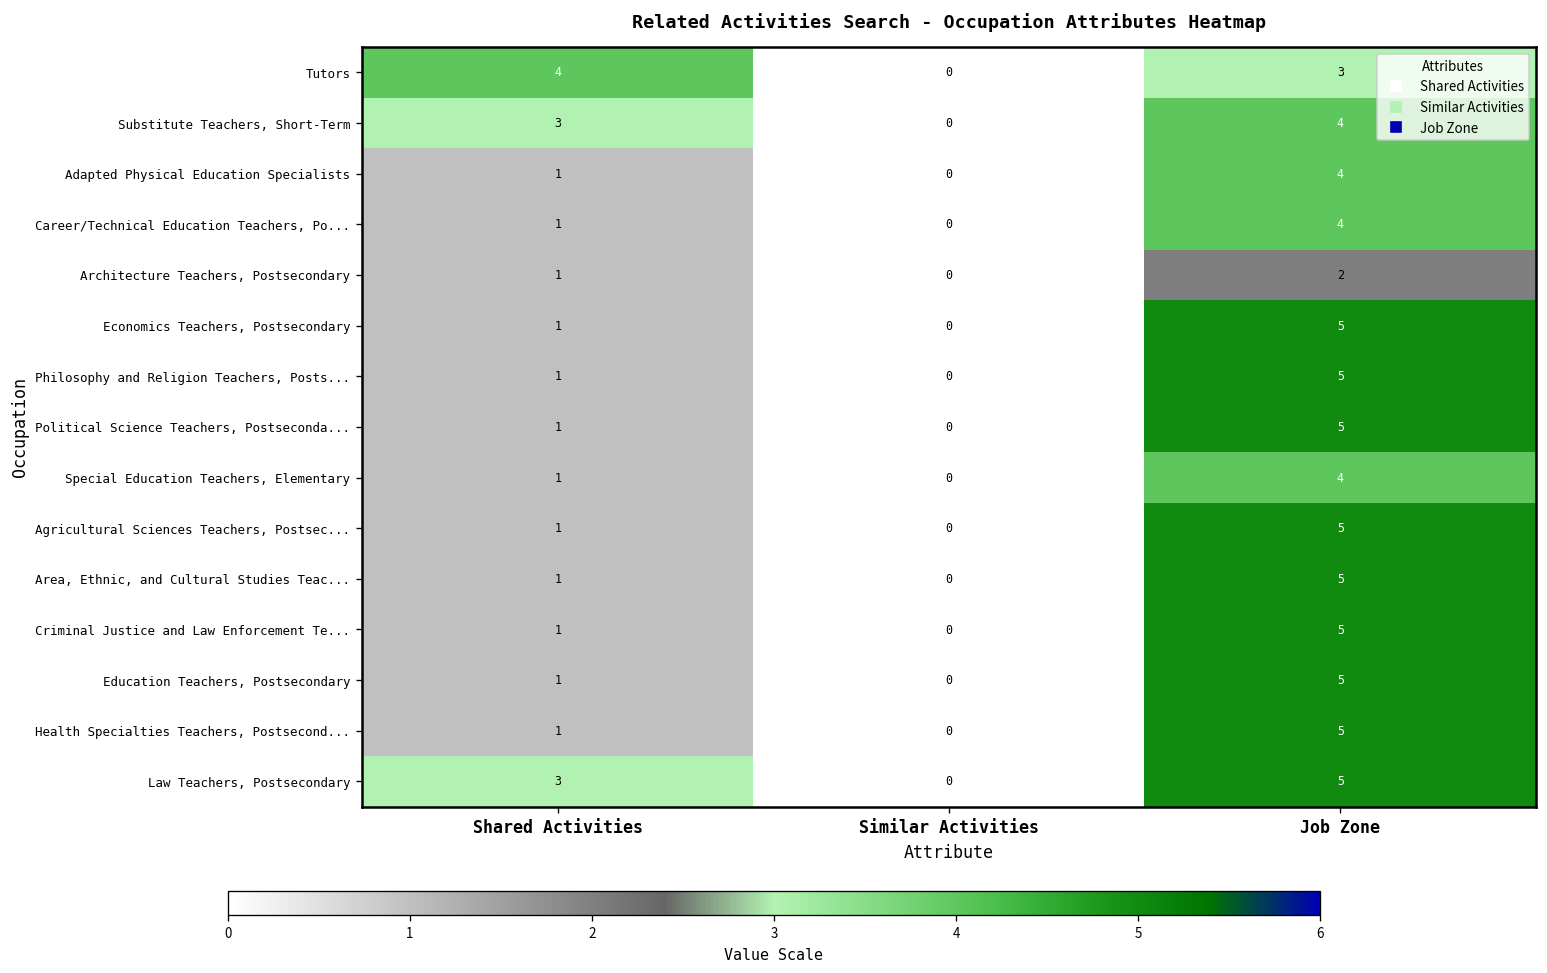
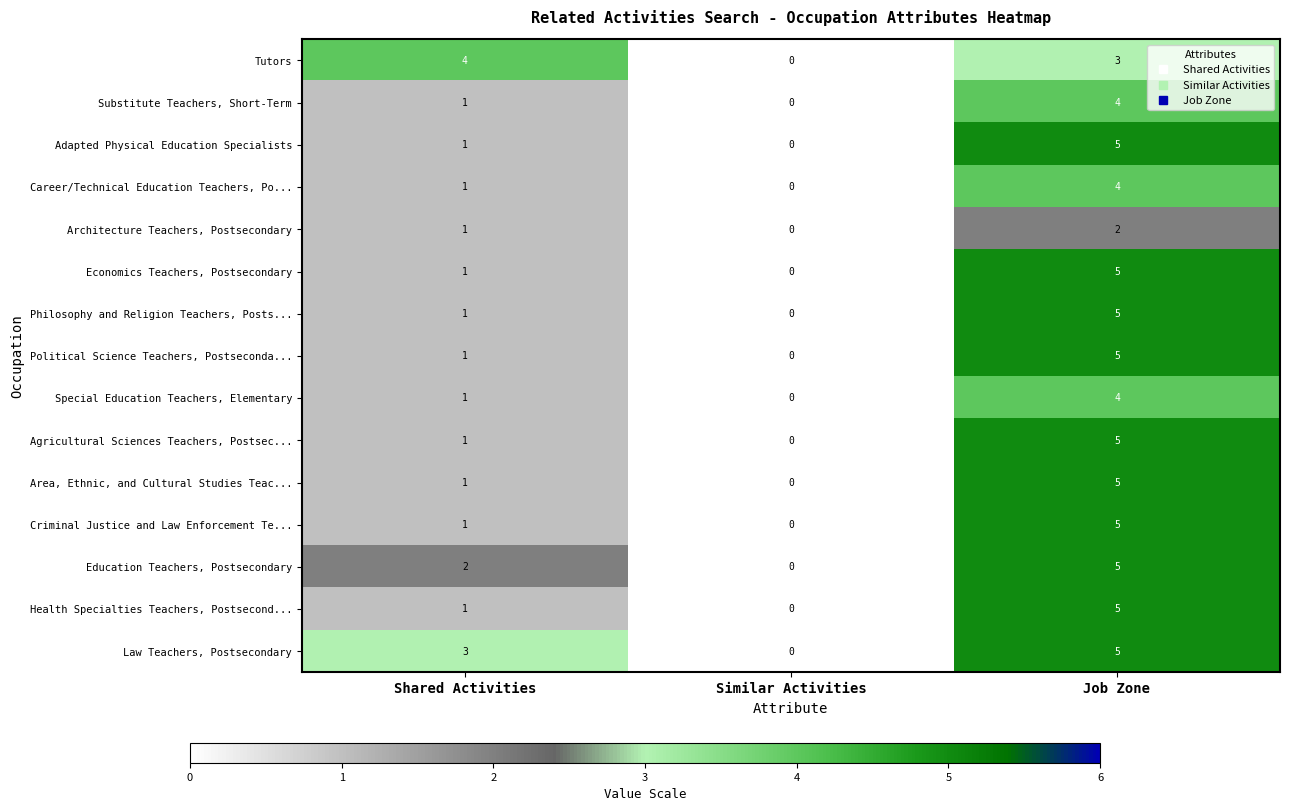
  {
    "Tutors": {
      "Shared Activities": 4,
      "Similar Activities": 0,
      "Job Zone": 3
    },
    "Substitute Teachers, Short-Term": {
-     "Shared Activities": 3,
+     "Shared Activities": 1,
      "Similar Activities": 0,
      "Job Zone": 4
    },
    "Adapted Physical Education Specialists": {
      "Shared Activities": 1,
      "Similar Activities": 0,
-     "Job Zone": 4
+     "Job Zone": 5
    },
    "Career/Technical Education Teachers, Po...": {
      "Shared Activities": 1,
      "Similar Activities": 0,
      "Job Zone": 4
    },
    "Architecture Teachers, Postsecondary": {
      "Shared Activities": 1,
      "Similar Activities": 0,
      "Job Zone": 2
    },
    "Economics Teachers, Postsecondary": {
      "Shared Activities": 1,
      "Similar Activities": 0,
      "Job Zone": 5
    },
    "Philosophy and Religion Teachers, Posts...": {
      "Shared Activities": 1,
      "Similar Activities": 0,
      "Job Zone": 5
    },
    "Political Science Teachers, Postseconda...": {
      "Shared Activities": 1,
      "Similar Activities": 0,
      "Job Zone": 5
    },
    "Special Education Teachers, Elementary": {
      "Shared Activities": 1,
      "Similar Activities": 0,
      "Job Zone": 4
    },
    "Agricultural Sciences Teachers, Postsec...": {
      "Shared Activities": 1,
      "Similar Activities": 0,
      "Job Zone": 5
    },
    "Area, Ethnic, and Cultural Studies Teac...": {
      "Shared Activities": 1,
      "Similar Activities": 0,
      "Job Zone": 5
    },
    "Criminal Justice and Law Enforcement Te...": {
      "Shared Activities": 1,
      "Similar Activities": 0,
      "Job Zone": 5
    },
    "Education Teachers, Postsecondary": {
-     "Shared Activities": 1,
+     "Shared Activities": 2,
      "Similar Activities": 0,
      "Job Zone": 5
    },
    "Health Specialties Teachers, Postsecond...": {
      "Shared Activities": 1,
      "Similar Activities": 0,
      "Job Zone": 5
    },
    "Law Teachers, Postsecondary": {
      "Shared Activities": 3,
      "Similar Activities": 0,
      "Job Zone": 5
    }
  }
